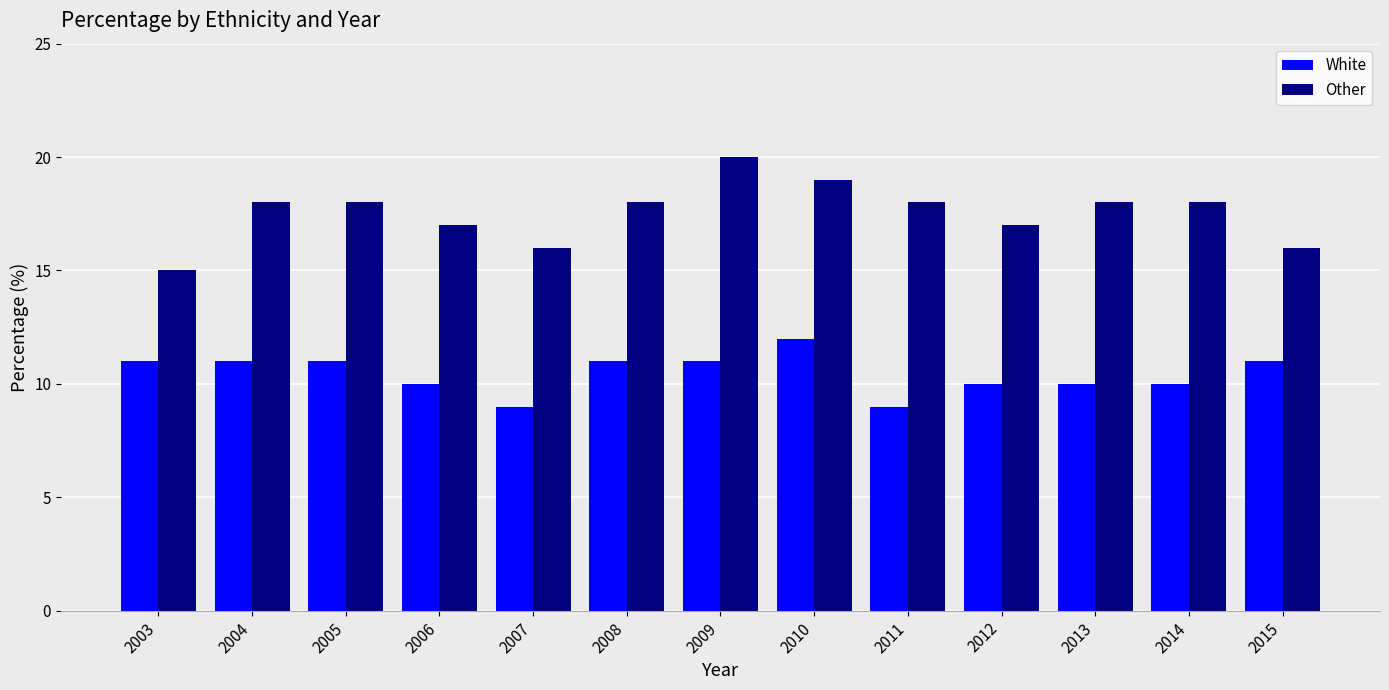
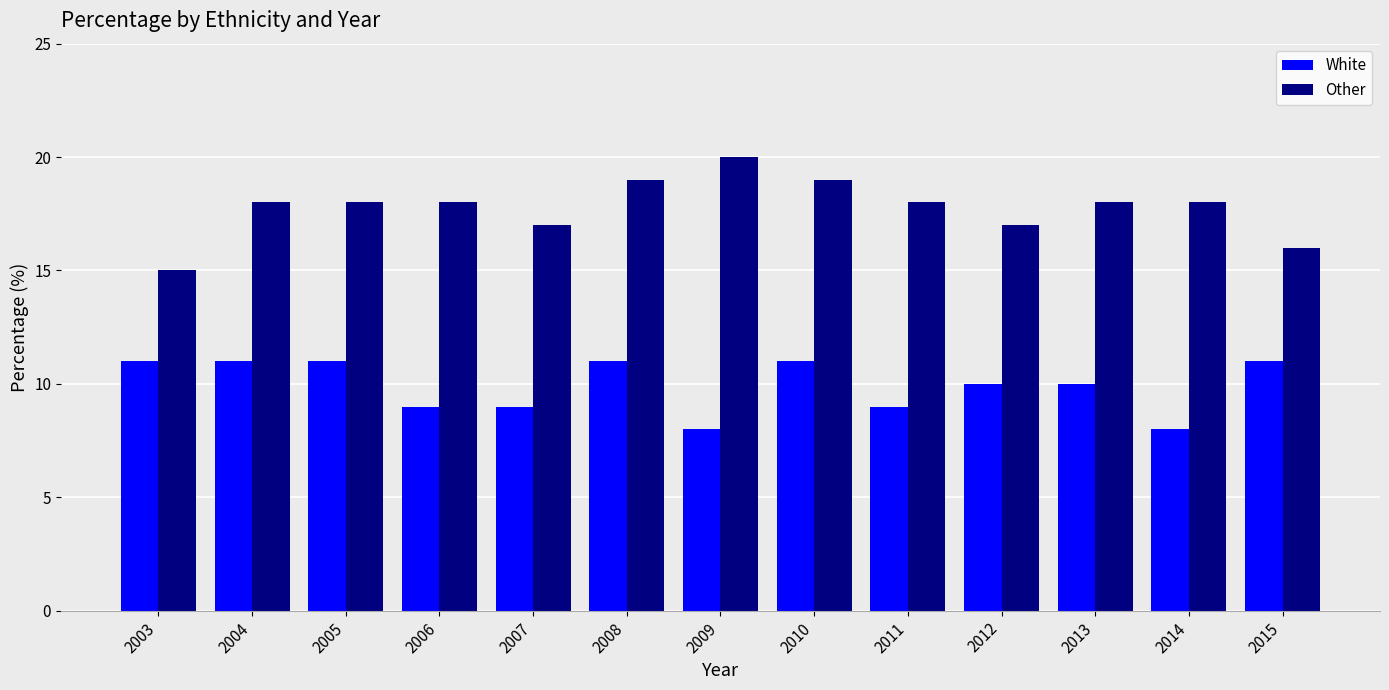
  {
    "White": {
      "2003": 11,
      "2004": 11,
      "2005": 11,
-     "2006": 10,
+     "2006": 9,
      "2007": 9,
      "2008": 11,
-     "2009": 11,
-     "2010": 12,
+     "2009": 8,
+     "2010": 11,
      "2011": 9,
      "2012": 10,
      "2013": 10,
-     "2014": 10,
+     "2014": 8,
      "2015": 11
    },
    "Other": {
      "2003": 15,
      "2004": 18,
      "2005": 18,
-     "2006": 17,
-     "2007": 16,
-     "2008": 18,
+     "2006": 18,
+     "2007": 17,
+     "2008": 19,
      "2009": 20,
      "2010": 19,
      "2011": 18,
      "2012": 17,
      "2013": 18,
      "2014": 18,
      "2015": 16
    }
  }
